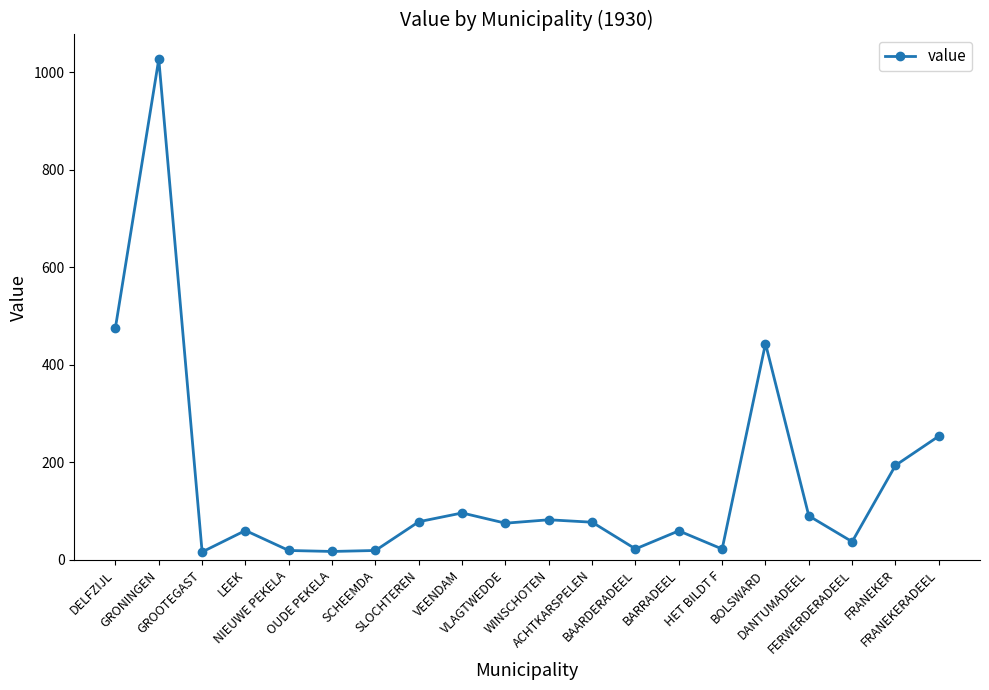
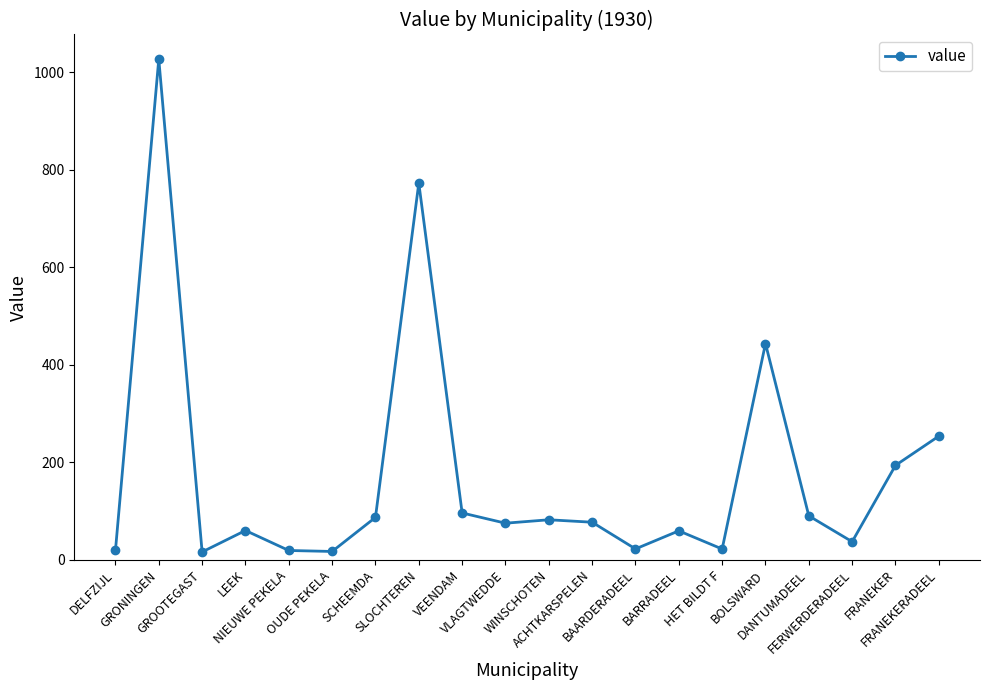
  {
-   "DELFZIJL": 480,
+   "DELFZIJL": 20,
    "GRONINGEN": 1030,
    "GROOTEGAST": 20,
    "LEEK": 60,
    "NIEUWE PEKELA": 20,
    "OUDE PEKELA": 20,
-   "SCHEEMDA": 20,
-   "SLOCHTEREN": 80,
+   "SCHEEMDA": 90,
+   "SLOCHTEREN": 770,
    "VEENDAM": 100,
    "VLAGTWEDDE": 80,
    "WINSCHOTEN": 80,
    "ACHTKARSPELEN": 80,
    "BAARDERADEEL": 20,
    "BARRADEEL": 60,
    "HET BILDT F": 20,
    "BOLSWARD": 440,
    "DANTUMADEEL": 90,
    "FERWERDERADEEL": 40,
    "FRANEKER": 190,
    "FRANEKERADEEL": 250
  }
